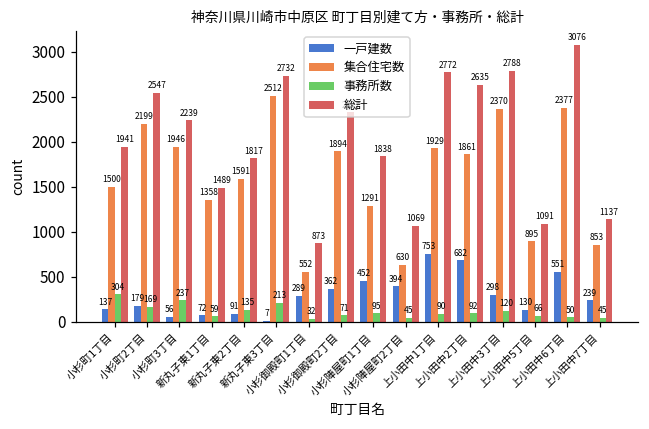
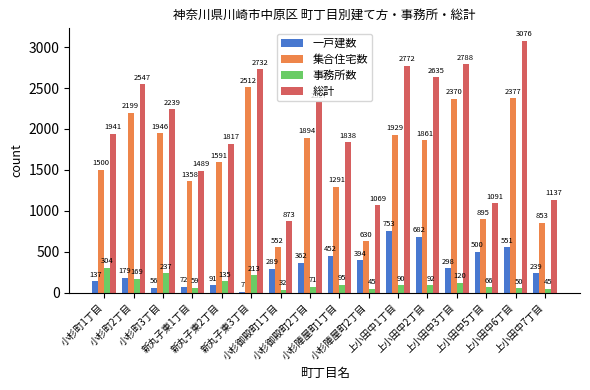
  {
    "一戸建数": {
      "小杉町1丁目": 137,
      "小杉町2丁目": 179,
      "小杉町3丁目": 56,
      "新丸子東1丁目": 72,
      "新丸子東2丁目": 91,
      "新丸子東3丁目": 7,
      "小杉御殿町1丁目": 289,
      "小杉御殿町2丁目": 362,
      "小杉陣屋町1丁目": 452,
      "小杉陣屋町2丁目": 394,
      "上小田中1丁目": 753,
      "上小田中2丁目": 682,
      "上小田中3丁目": 298,
-     "上小田中5丁目": 130,
+     "上小田中5丁目": 500,
      "上小田中6丁目": 551,
      "上小田中7丁目": 239
    },
    "事務所数": {
      "小杉町1丁目": 304,
      "小杉町2丁目": 169,
      "小杉町3丁目": 237,
      "新丸子東1丁目": 59,
      "新丸子東2丁目": 135,
      "新丸子東3丁目": 213,
      "小杉御殿町1丁目": 32,
      "小杉御殿町2丁目": 71,
      "小杉陣屋町1丁目": 95,
      "小杉陣屋町2丁目": 45,
      "上小田中1丁目": 90,
      "上小田中2丁目": 92,
      "上小田中3丁目": 120,
      "上小田中5丁目": 66,
      "上小田中6丁目": 50,
      "上小田中7丁目": 45
    }
  }
